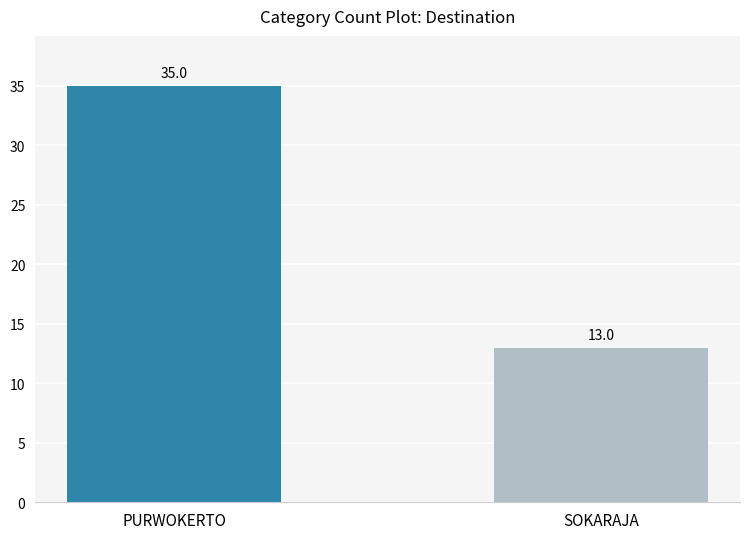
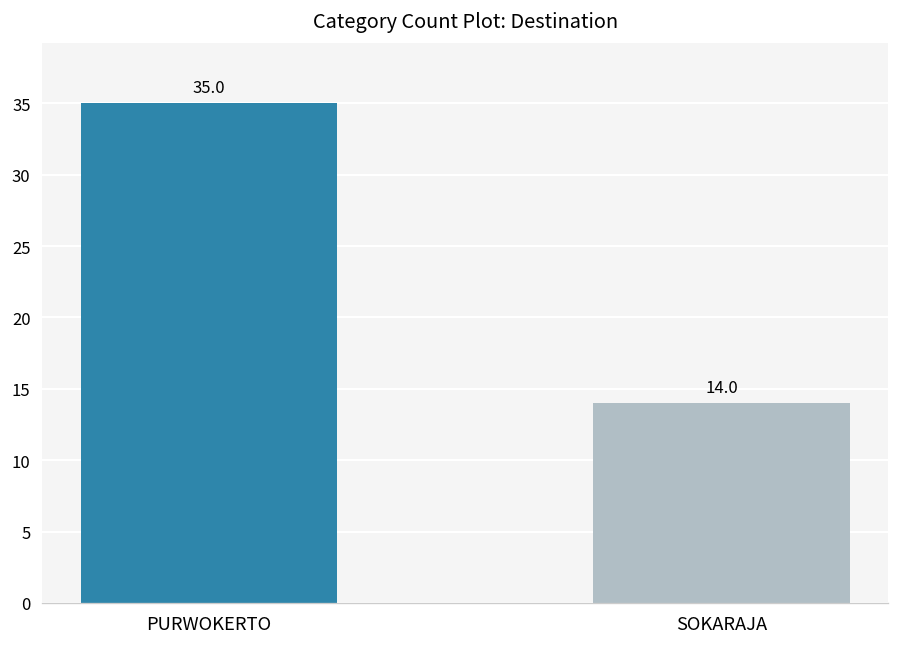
  {
    "PURWOKERTO": 35.0,
-   "SOKARAJA": 13.0
+   "SOKARAJA": 14.0
  }
